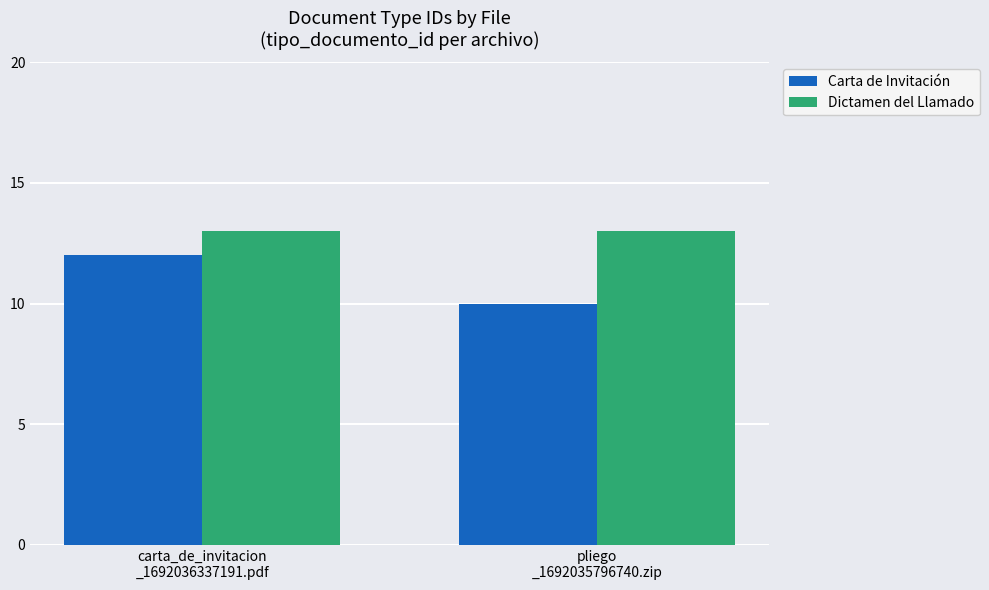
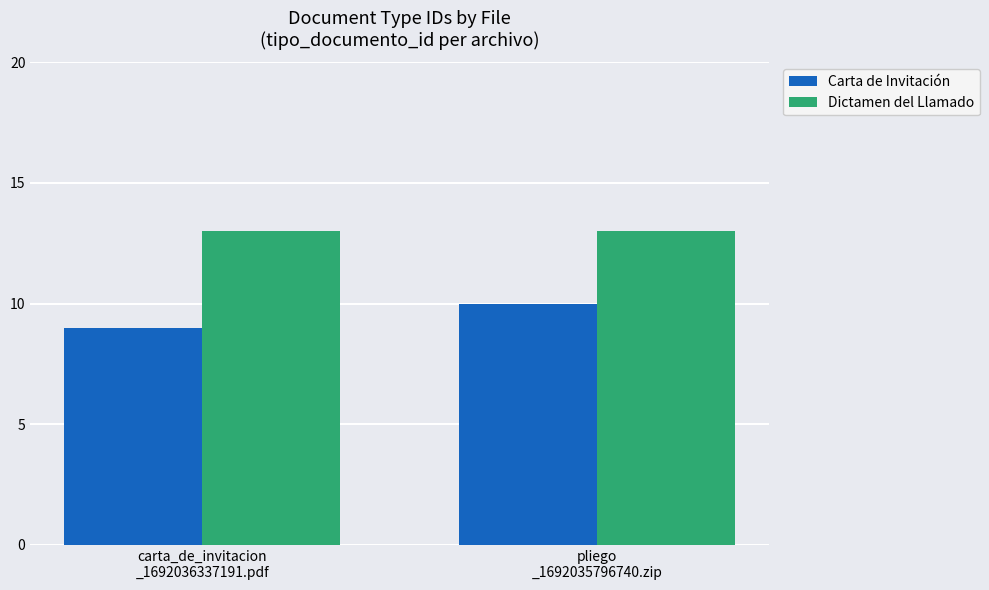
  {
    "Carta de Invitación": {
-     "carta_de_invitacion _1692036337191.pdf": 12,
+     "carta_de_invitacion _1692036337191.pdf": 9,
      "pliego _1692035796740.zip": 10
    },
    "Dictamen del Llamado": {
      "carta_de_invitacion _1692036337191.pdf": 13,
      "pliego _1692035796740.zip": 13
    }
  }
